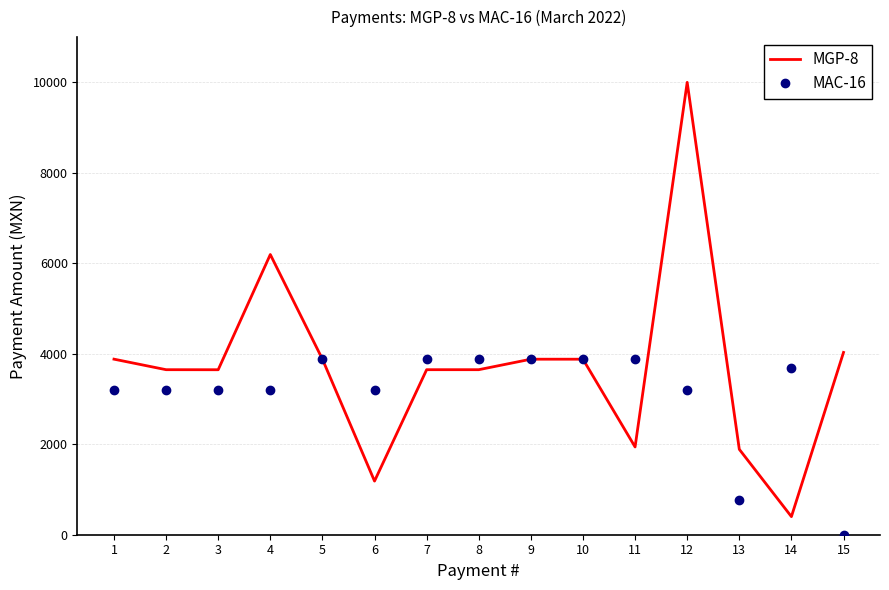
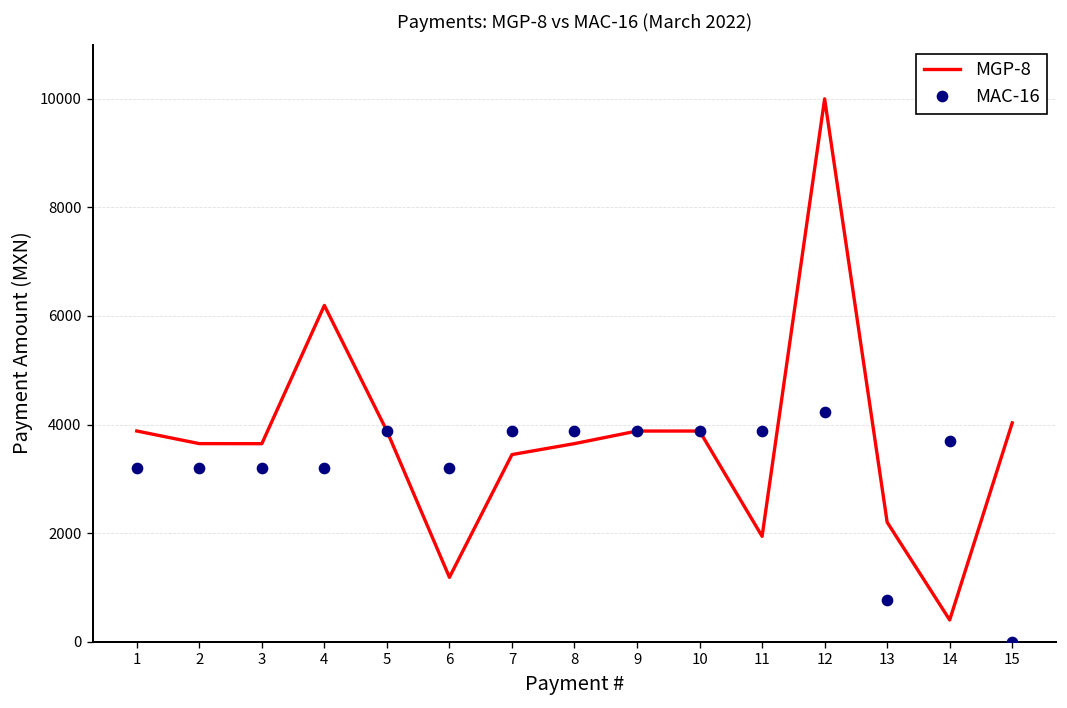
  {
    "MGP-8": {
      "1": 3900,
      "2": 3600,
      "3": 3600,
      "4": 6200,
      "6": 1200,
-     "7": 3600,
+     "7": 3400,
      "8": 3600,
      "11": 1900,
      "12": 10000,
-     "13": 1900,
+     "13": 2200,
      "14": 400,
      "15": 4000
    },
    "MAC-16": {
      "1": 3200,
      "2": 3200,
      "3": 3200,
      "4": 3200,
      "6": 3200,
      "7": 3900,
      "8": 3900,
      "11": 3900,
-     "12": 3200,
+     "12": 4200,
      "13": 800,
      "14": 3700,
      "15": 0
    }
  }
